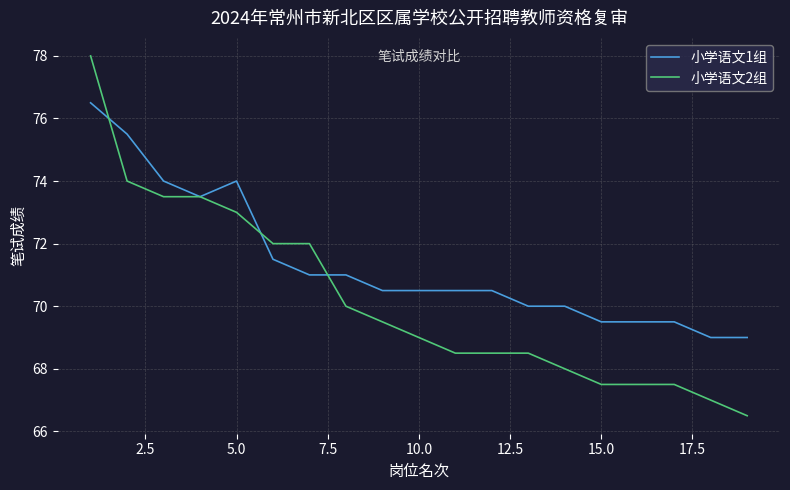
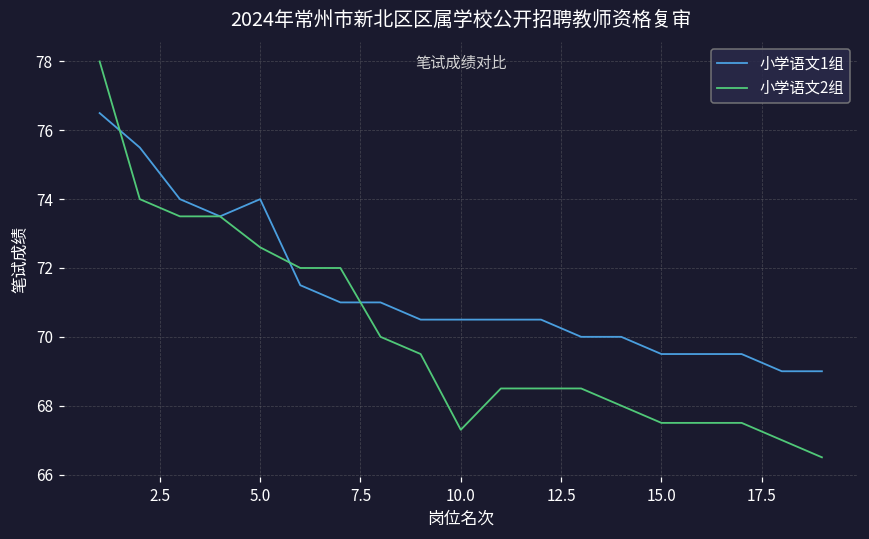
  {
    "小学语文1组": {
      "5.0": 74.0,
      "10.0": 70.5,
      "15.0": 69.5
    },
    "小学语文2组": {
-     "5.0": 73.0,
-     "10.0": 69.0,
+     "5.0": 72.6,
+     "10.0": 67.3,
      "15.0": 67.5
    }
  }
